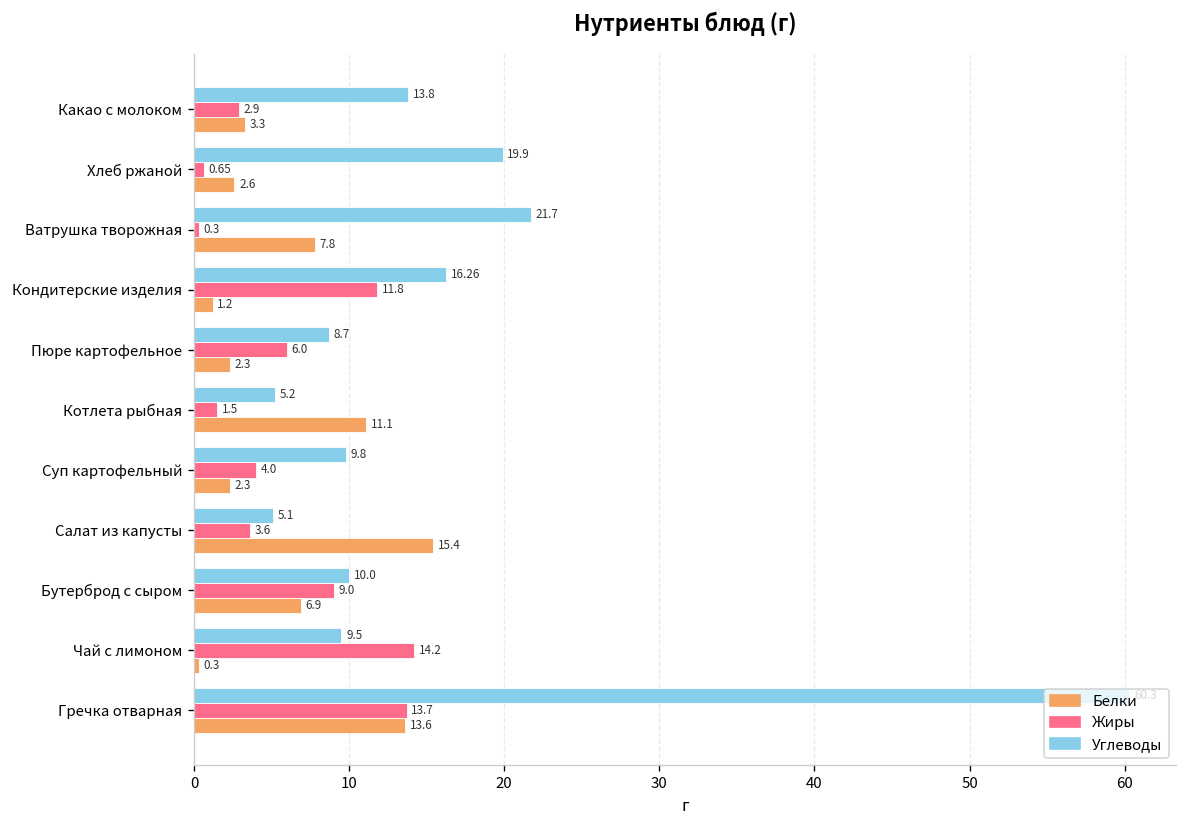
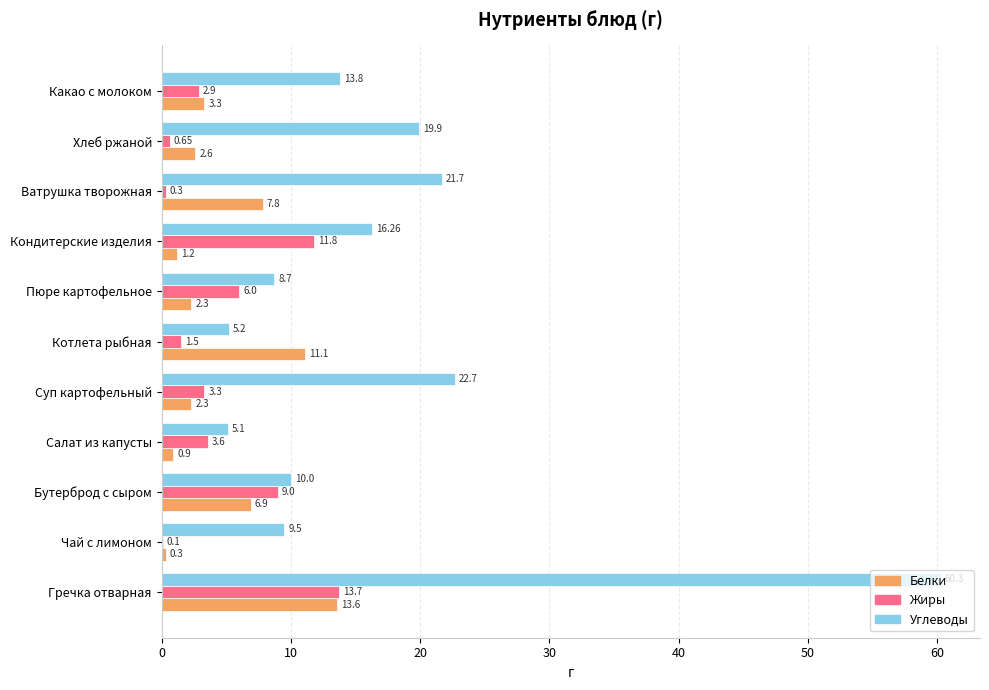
  {
    "Белки": {
      "Какао с молоком": 3.3,
      "Хлеб ржаной": 2.6,
      "Ватрушка творожная": 7.8,
      "Кондитерские изделия": 1.2,
      "Пюре картофельное": 2.3,
      "Котлета рыбная": 11.1,
      "Суп картофельный": 2.3,
-     "Салат из капусты": 15.4,
+     "Салат из капусты": 0.9,
      "Бутерброд с сыром": 6.9,
      "Чай с лимоном": 0.3,
      "Гречка отварная": 13.6
    },
    "Жиры": {
      "Какао с молоком": 2.9,
      "Хлеб ржаной": 0.65,
      "Ватрушка творожная": 0.3,
      "Кондитерские изделия": 11.8,
      "Пюре картофельное": 6.0,
      "Котлета рыбная": 1.5,
-     "Суп картофельный": 4.0,
+     "Суп картофельный": 3.3,
      "Салат из капусты": 3.6,
      "Бутерброд с сыром": 9.0,
-     "Чай с лимоном": 14.2,
+     "Чай с лимоном": 0.1,
      "Гречка отварная": 13.7
    },
    "Углеводы": {
      "Какао с молоком": 13.8,
      "Хлеб ржаной": 19.9,
      "Ватрушка творожная": 21.7,
      "Кондитерские изделия": 16.26,
      "Пюре картофельное": 8.7,
      "Котлета рыбная": 5.2,
-     "Суп картофельный": 9.8,
+     "Суп картофельный": 22.7,
      "Салат из капусты": 5.1,
      "Бутерброд с сыром": 10.0,
      "Чай с лимоном": 9.5
    }
  }
